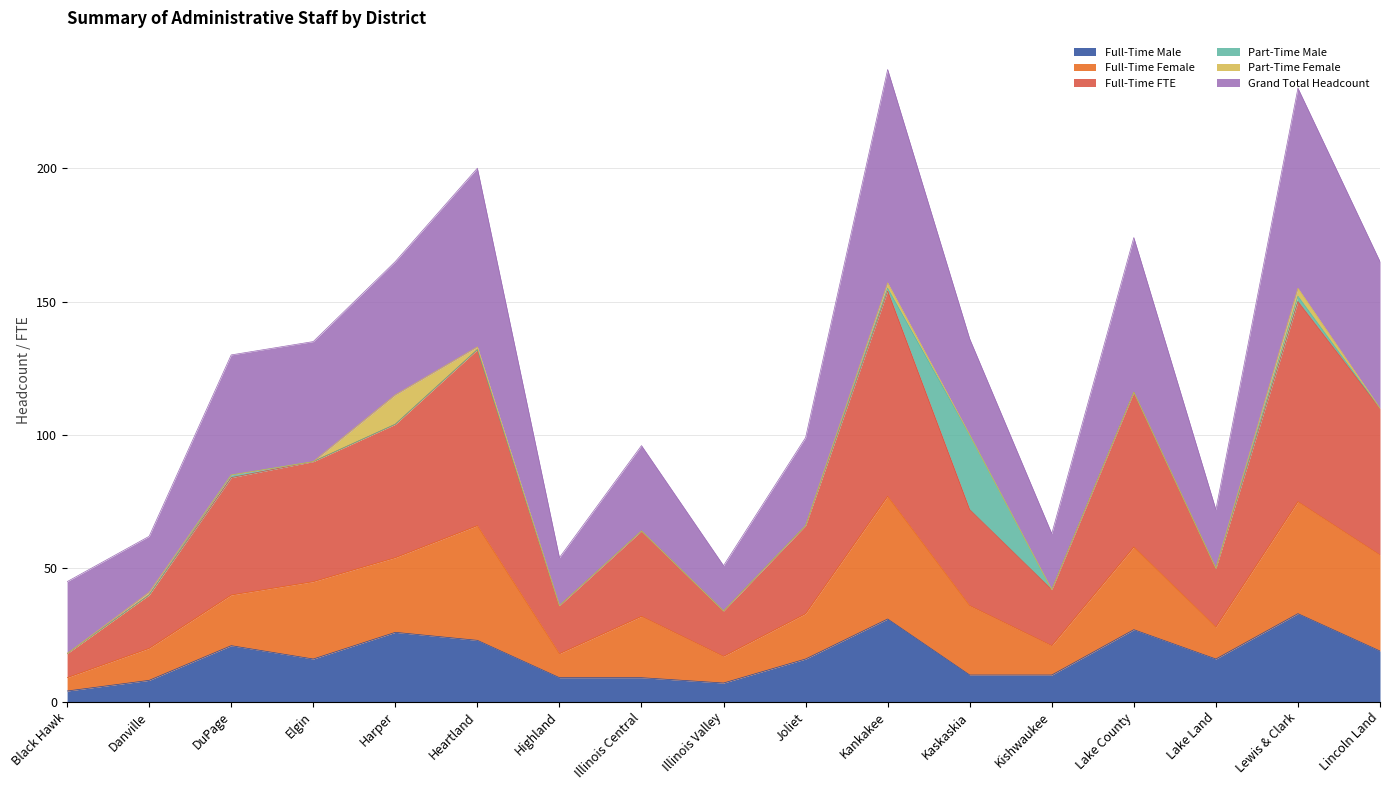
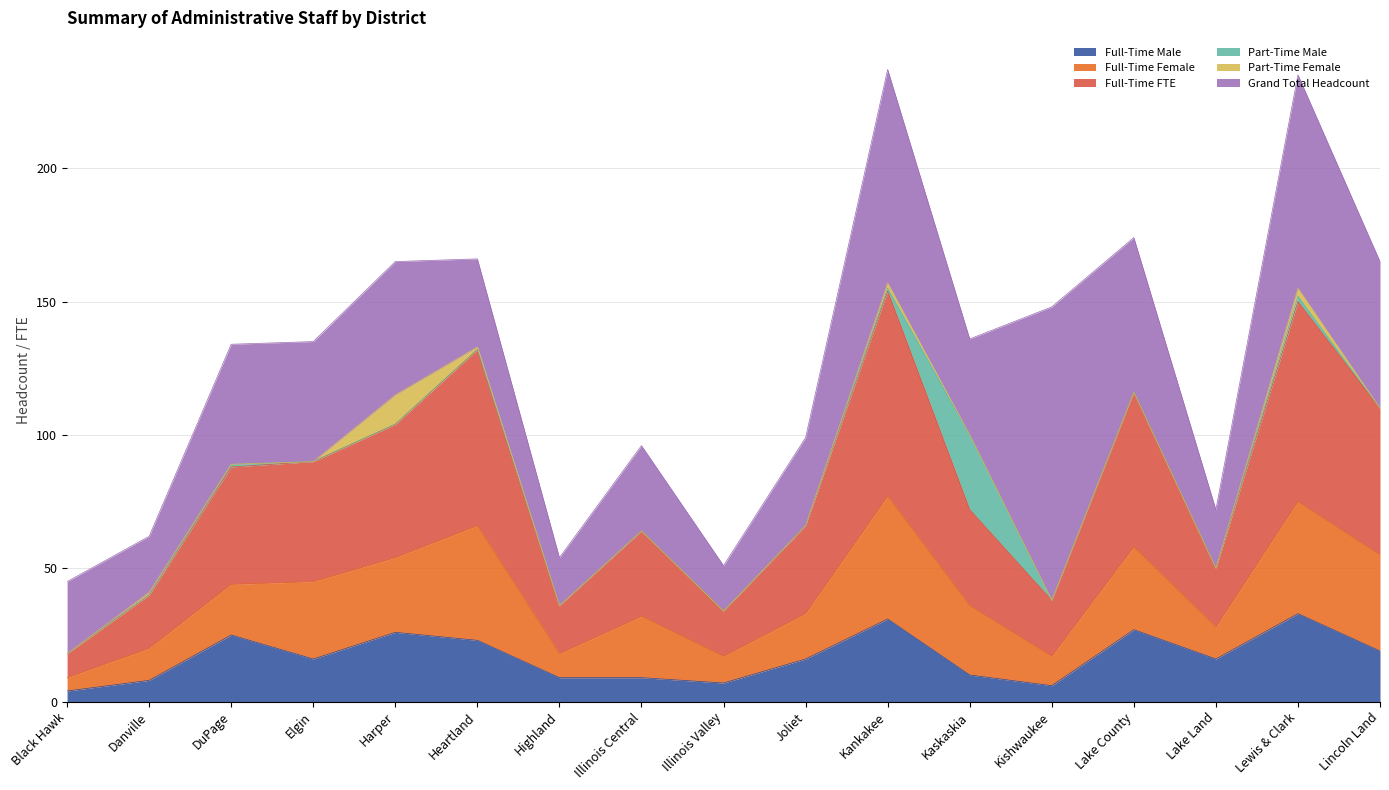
  {
    "Full-Time Male": {
      "Black Hawk": 4,
      "Danville": 8,
-     "DuPage": 21,
+     "DuPage": 25,
      "Elgin": 16,
      "Harper": 26,
      "Heartland": 23,
      "Highland": 9,
      "Illinois Central": 9,
      "Illinois Valley": 7,
      "Joliet": 16,
      "Kankakee": 31,
      "Kaskaskia": 10,
-     "Kishwaukee": 10,
+     "Kishwaukee": 6,
      "Lake County": 27,
      "Lake Land": 16,
      "Lewis & Clark": 33,
      "Lincoln Land": 19
    },
    "Part-Time Male": {
      "Kankakee": 1,
      "Lewis & Clark": 2
    },
    "Part-Time Female": {
      "Danville": 1,
      "Harper": 11,
      "Heartland": 1,
      "Kankakee": 2,
      "Lewis & Clark": 3
    },
    "Grand Total Headcount": {
      "Black Hawk": 27,
      "Danville": 21,
      "DuPage": 45,
      "Elgin": 45,
      "Harper": 50,
-     "Heartland": 67,
+     "Heartland": 33,
      "Highland": 18,
      "Illinois Central": 32,
      "Illinois Valley": 17,
      "Joliet": 33,
      "Kankakee": 80,
      "Kaskaskia": 36,
-     "Kishwaukee": 21,
+     "Kishwaukee": 110,
      "Lake County": 58,
      "Lake Land": 22,
-     "Lewis & Clark": 75,
+     "Lewis & Clark": 80,
      "Lincoln Land": 55
    }
  }
